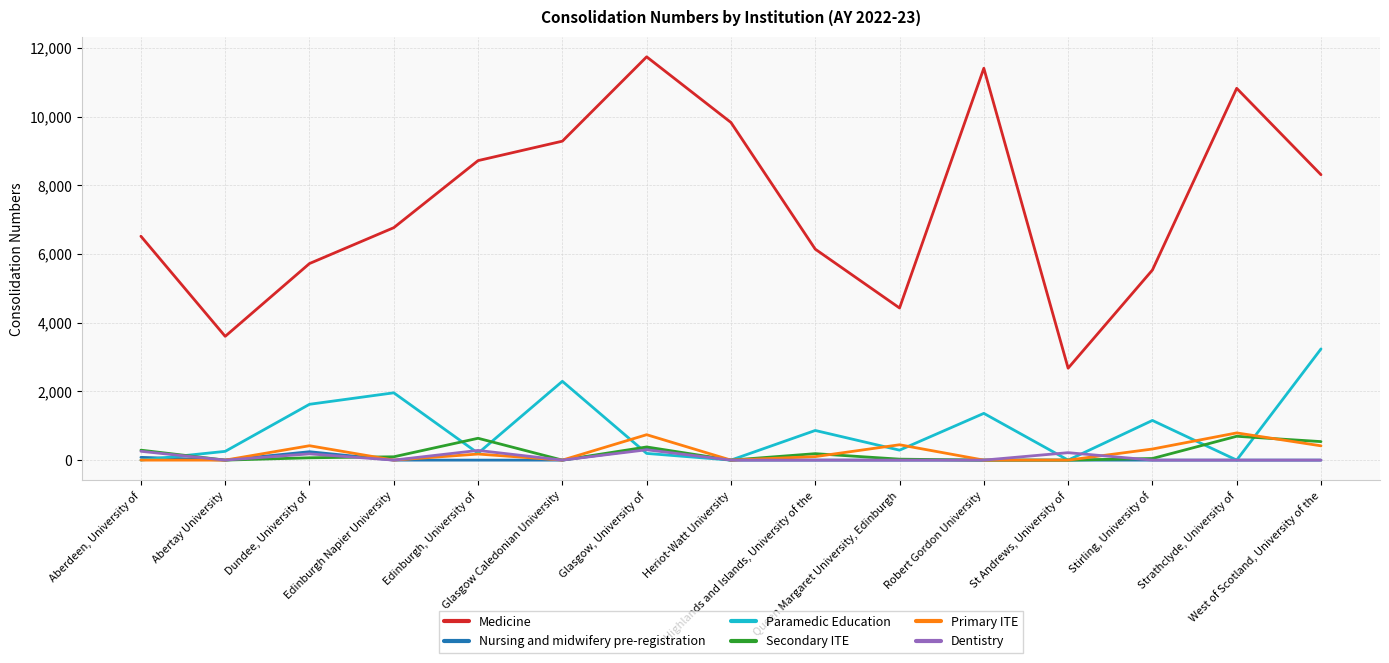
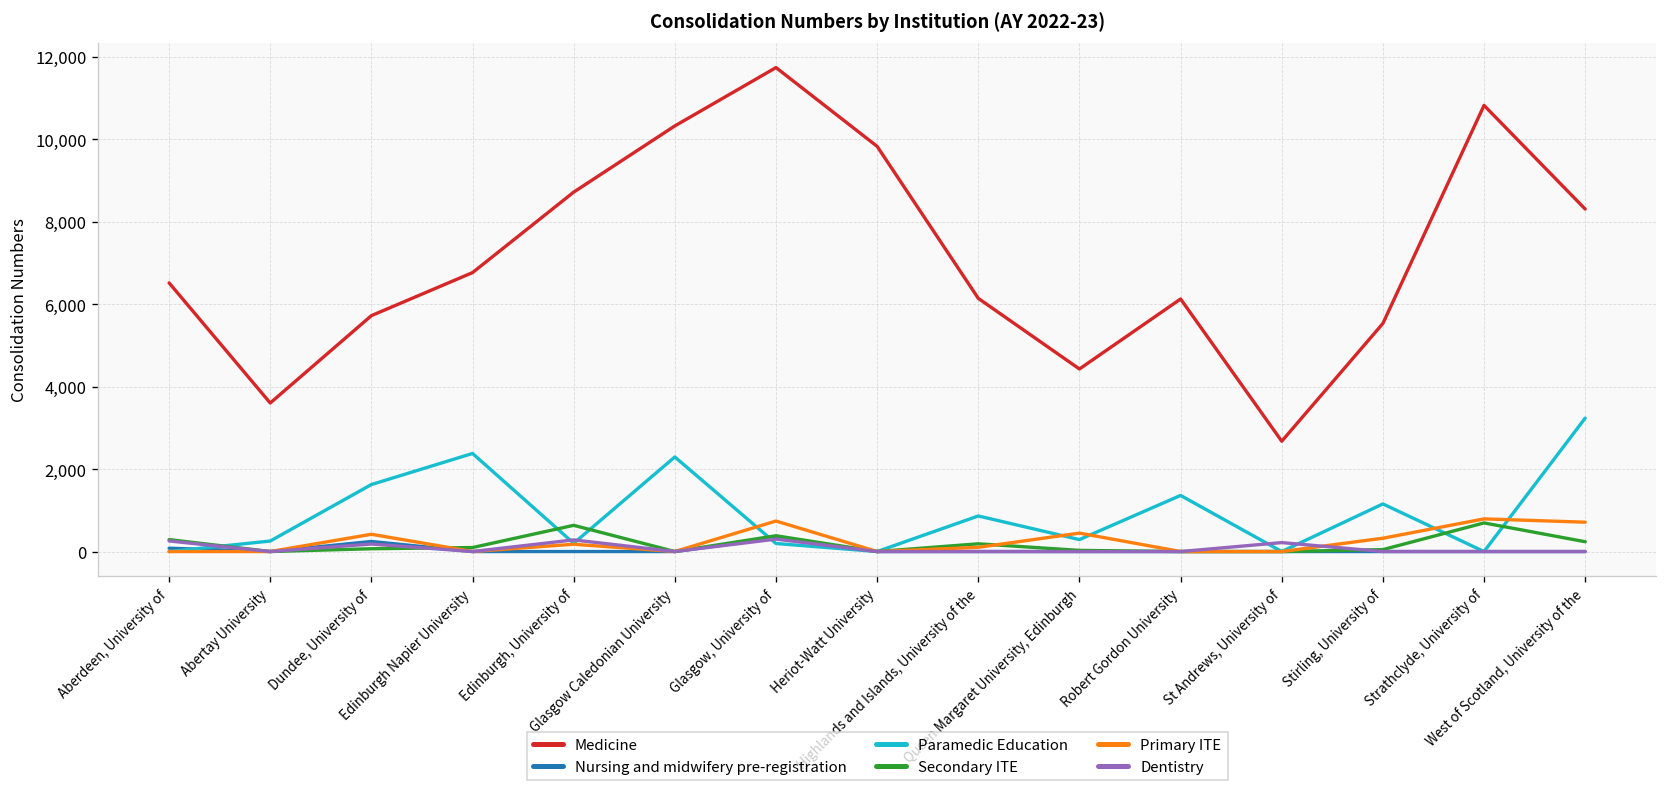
  {
    "Medicine": {
      "Aberdeen, University of": "6,500",
      "Abertay University": "3,600",
      "Dundee, University of": "5,700",
      "Edinburgh Napier University": "6,800",
      "Edinburgh, University of": "8,700",
-     "Glasgow Caledonian University": "9,300",
+     "Glasgow Caledonian University": "10,300",
      "Glasgow, University of": "11,700",
      "Heriot-Watt University": "9,800",
      "Highlands and Islands, University of the": "6,100",
      "Queen Margaret University, Edinburgh": "4,400",
-     "Robert Gordon University": "11,400",
+     "Robert Gordon University": "6,100",
      "St Andrews, University of": "2,700",
      "Stirling, University of": "5,500",
      "Strathclyde, University of": "10,800",
      "West of Scotland, University of the": "8,300"
    },
    "Nursing and midwifery pre-registration": {
      "Aberdeen, University of": "100",
      "Edinburgh, University of": "0"
    },
    "Paramedic Education": {
      "Abertay University": "300",
      "Dundee, University of": "1,600",
-     "Edinburgh Napier University": "2,000",
+     "Edinburgh Napier University": "2,400",
      "Glasgow Caledonian University": "2,300",
      "Glasgow, University of": "200",
      "Highlands and Islands, University of the": "900",
      "Queen Margaret University, Edinburgh": "300",
      "Robert Gordon University": "1,400",
      "Stirling, University of": "1,200",
      "West of Scotland, University of the": "3,200"
    },
    "Secondary ITE": {
      "Dundee, University of": "100",
      "Edinburgh Napier University": "100",
      "Edinburgh, University of": "600",
      "Highlands and Islands, University of the": "200",
      "Strathclyde, University of": "700",
-     "West of Scotland, University of the": "500"
+     "West of Scotland, University of the": "200"
    },
    "Primary ITE": {
      "Dundee, University of": "400",
      "Glasgow, University of": "700",
      "Highlands and Islands, University of the": "100",
      "Queen Margaret University, Edinburgh": "400",
      "Stirling, University of": "300",
      "Strathclyde, University of": "800",
-     "West of Scotland, University of the": "400"
+     "West of Scotland, University of the": "700"
    },
    "Dentistry": {
      "Edinburgh, University of": "300",
      "St Andrews, University of": "200"
    }
  }
